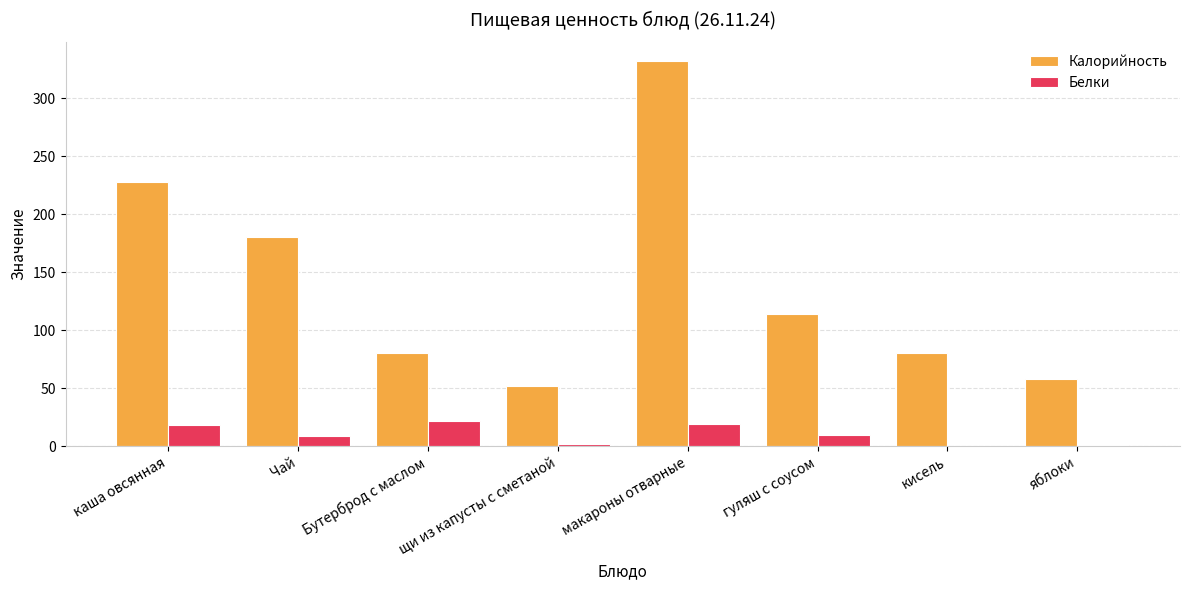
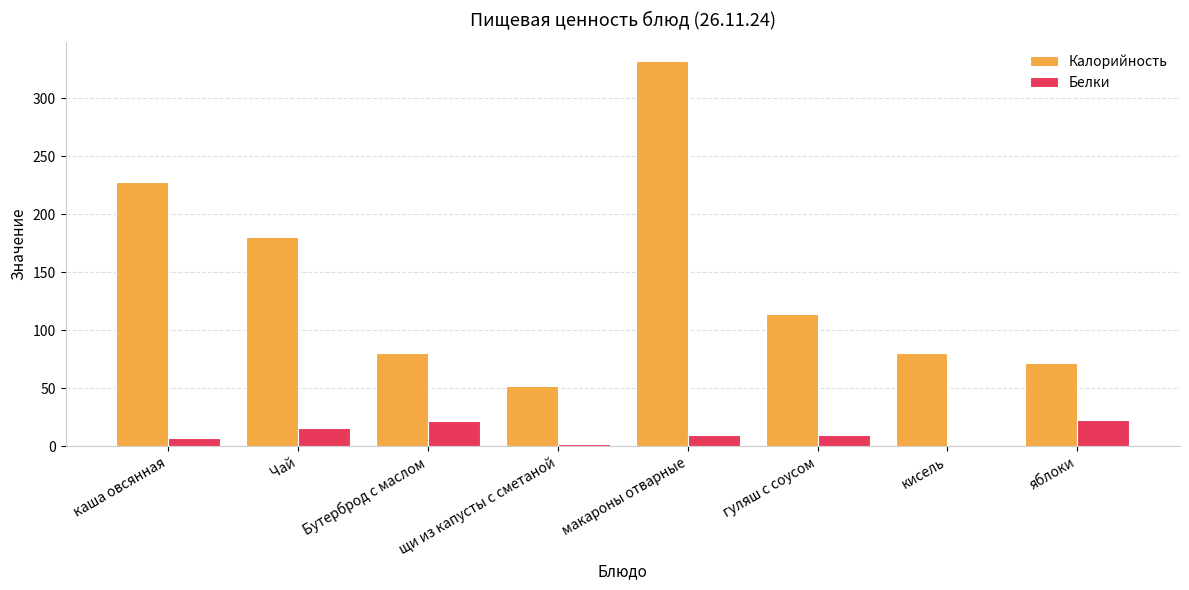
  {
    "Калорийность": {
      "каша овсянная": 228,
      "Чай": 180,
      "Бутерброд с маслом": 81,
      "щи из капусты с сметаной": 52,
      "макароны отварные": 332,
      "гуляш с соусом": 114,
      "кисель": 80,
-     "яблоки": 58
+     "яблоки": 72
    },
    "Белки": {
-     "каша овсянная": 18,
-     "Чай": 9,
+     "каша овсянная": 7,
+     "Чай": 16,
      "Бутерброд с маслом": 22,
-     "макароны отварные": 19,
+     "макароны отварные": 10,
      "гуляш с соусом": 10,
      "кисель": 0,
-     "яблоки": 1
+     "яблоки": 23
    }
  }
